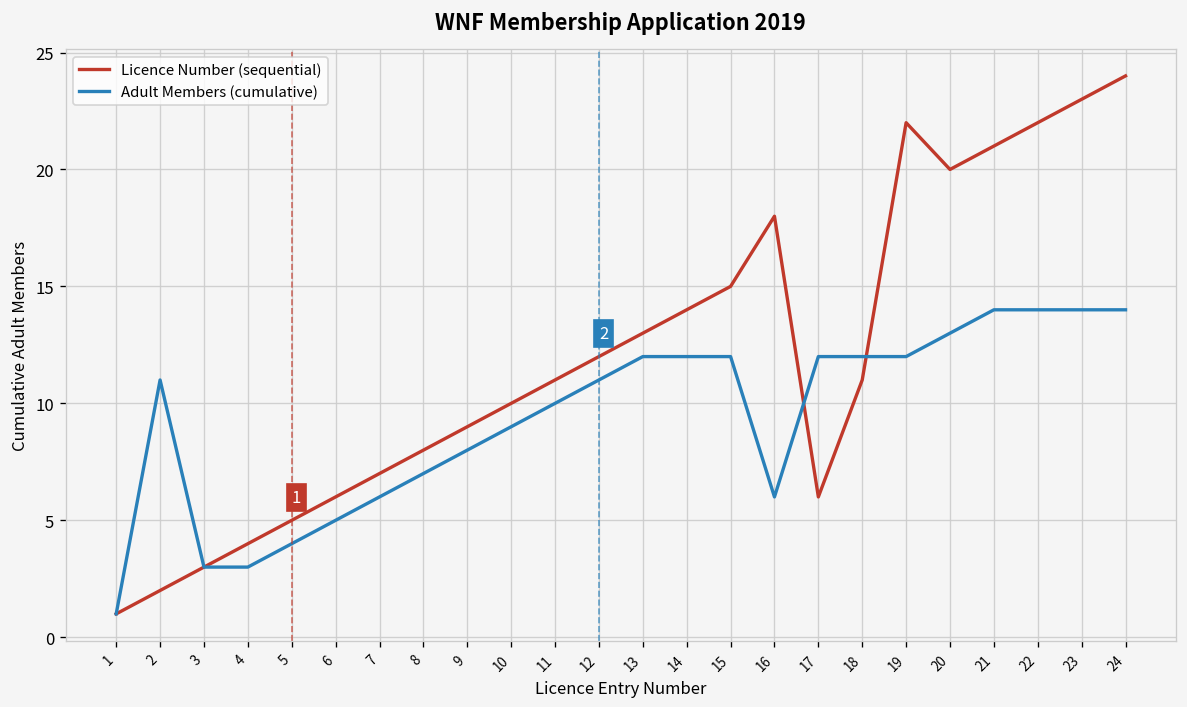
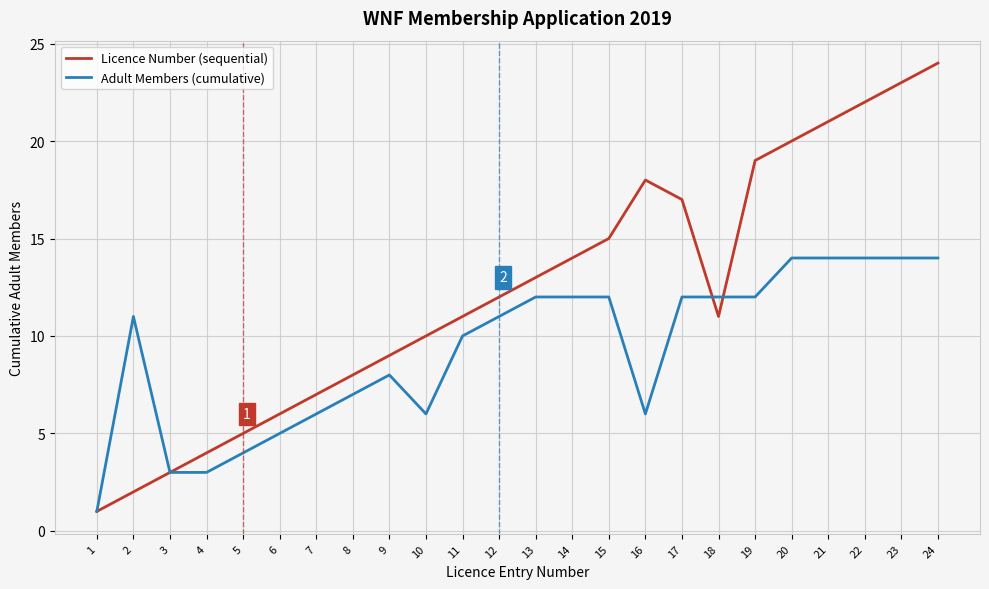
  {
    "Licence Number (sequential)": {
      "2": 2,
      "4": 4,
      "6": 6,
      "7": 7,
      "8": 8,
      "9": 9,
      "10": 10,
      "11": 11,
      "13": 13,
      "14": 14,
      "15": 15,
      "16": 18,
-     "17": 6,
+     "17": 17,
      "18": 11,
-     "19": 22,
+     "19": 19,
      "20": 20,
      "21": 21,
      "22": 22,
      "23": 23,
      "24": 24
    },
    "Adult Members (cumulative)": {
      "2": 11,
      "4": 3,
      "5": 4,
      "6": 5,
      "7": 6,
      "8": 7,
      "9": 8,
-     "10": 9,
+     "10": 6,
      "11": 10,
      "12": 11,
      "13": 12,
      "14": 12,
      "15": 12,
      "16": 6,
      "17": 12,
      "18": 12,
      "19": 12,
-     "20": 13,
+     "20": 14,
      "21": 14,
      "22": 14,
      "23": 14,
      "24": 14
    }
  }
